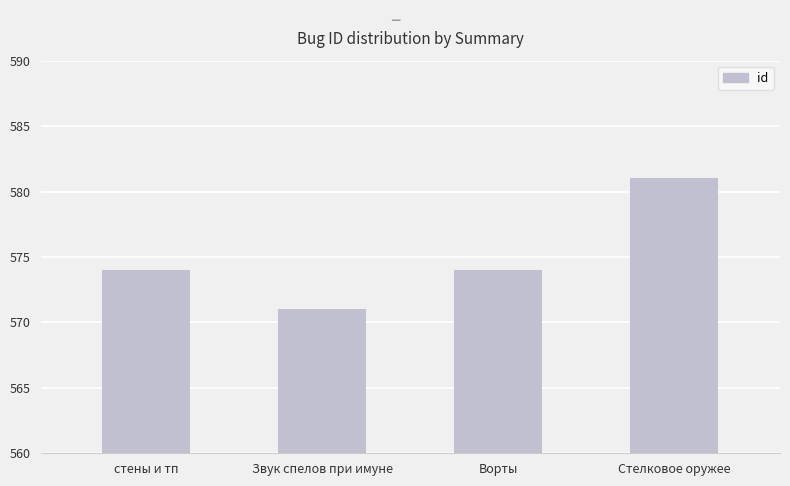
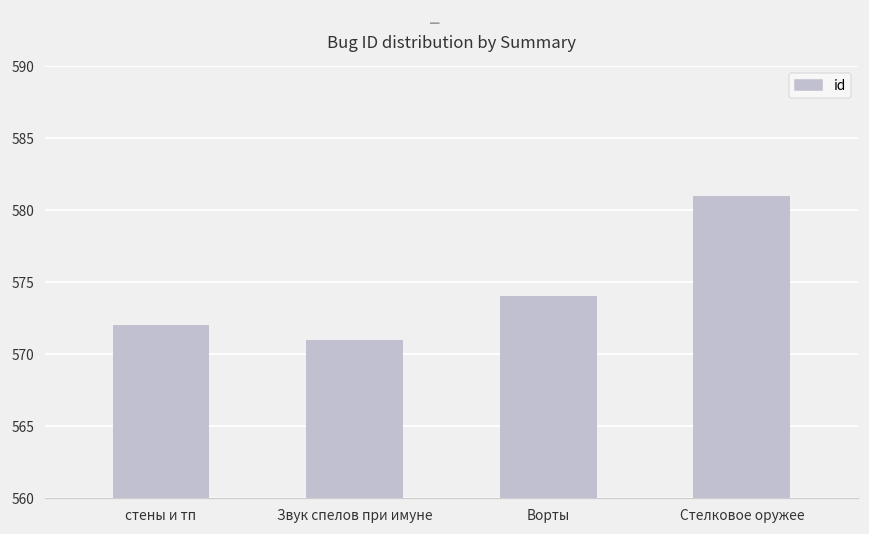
  {
-   "стены и тп": 574,
+   "стены и тп": 572,
    "Звук спелов при имуне": 571,
    "Ворты": 574,
    "Стелковое оружее": 581
  }
